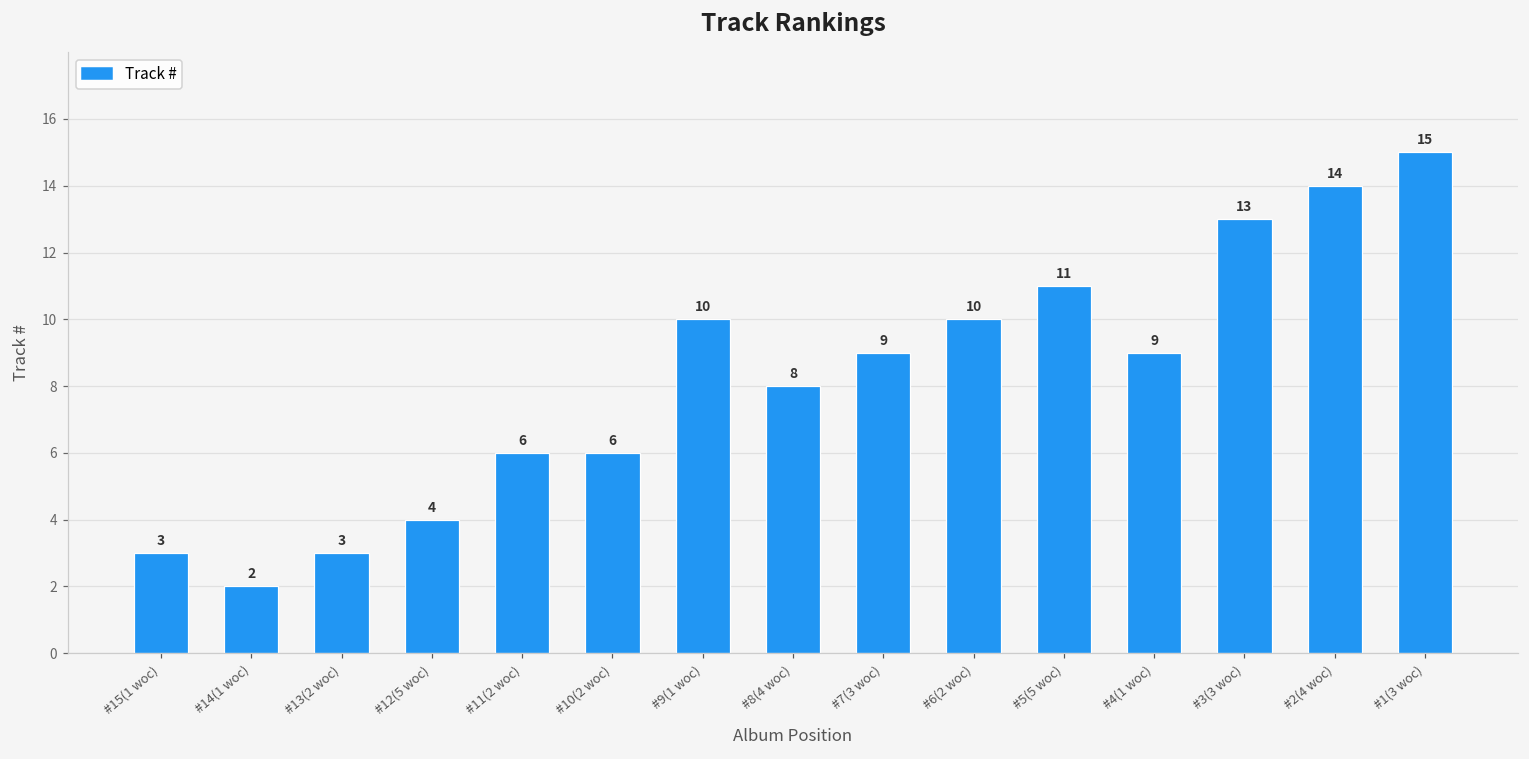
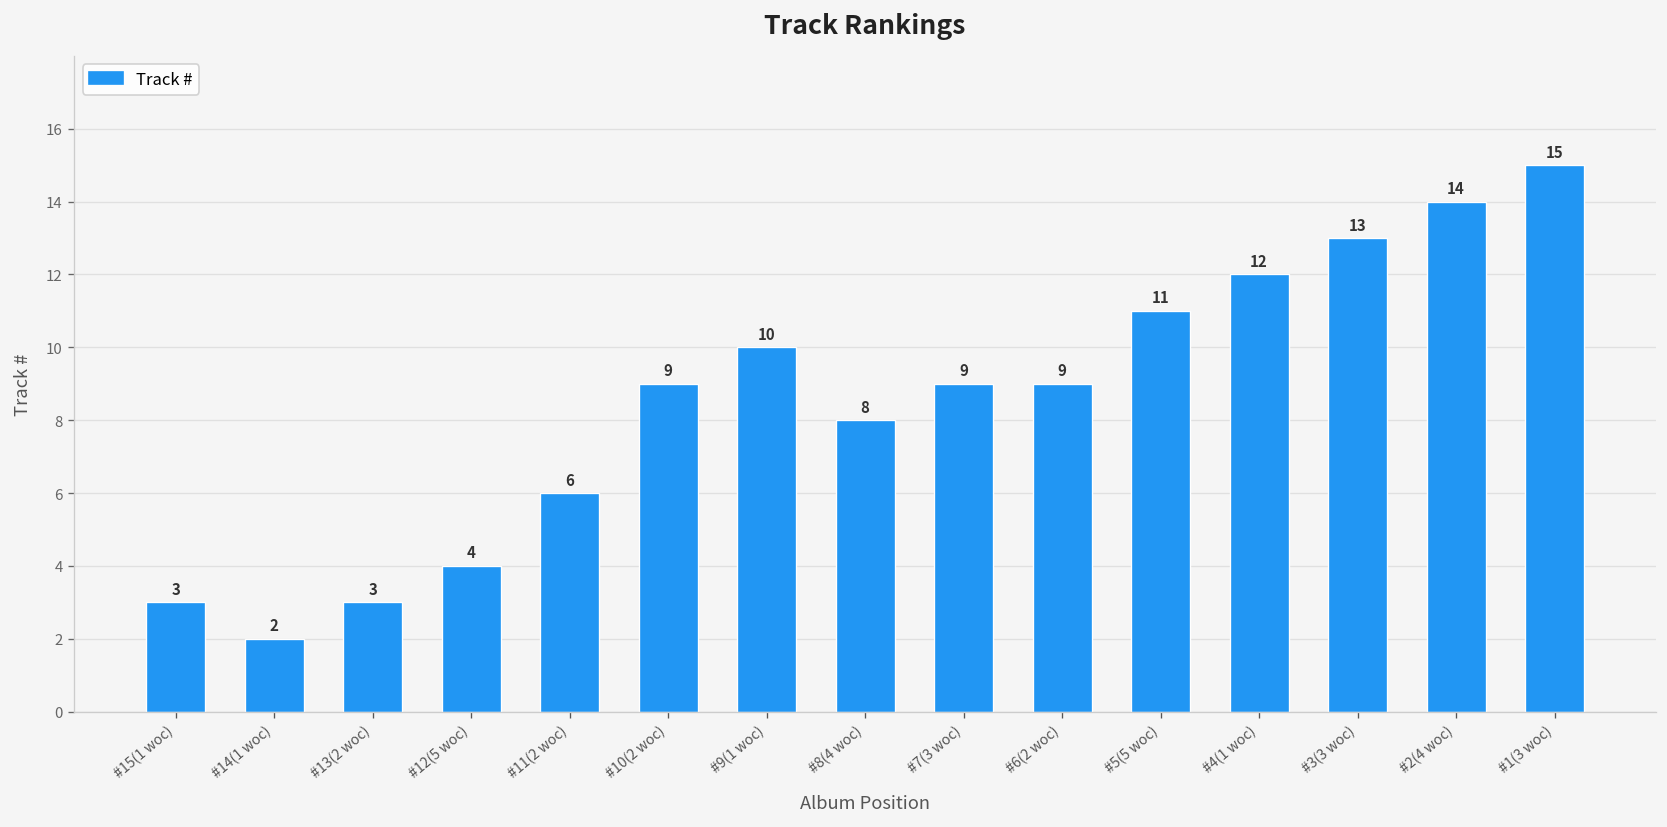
  {
    "#15(1 woc)": 3,
    "#14(1 woc)": 2,
    "#13(2 woc)": 3,
    "#12(5 woc)": 4,
    "#11(2 woc)": 6,
-   "#10(2 woc)": 6,
+   "#10(2 woc)": 9,
    "#9(1 woc)": 10,
    "#8(4 woc)": 8,
    "#7(3 woc)": 9,
-   "#6(2 woc)": 10,
+   "#6(2 woc)": 9,
    "#5(5 woc)": 11,
-   "#4(1 woc)": 9,
+   "#4(1 woc)": 12,
    "#3(3 woc)": 13,
    "#2(4 woc)": 14,
    "#1(3 woc)": 15
  }
